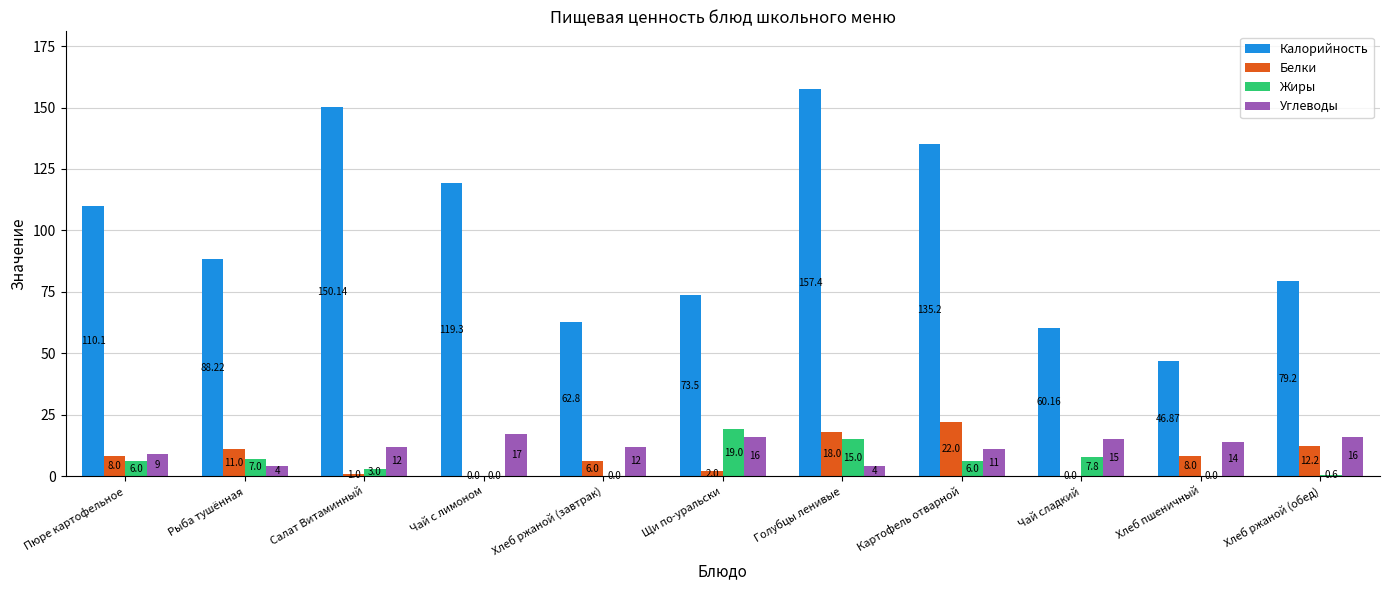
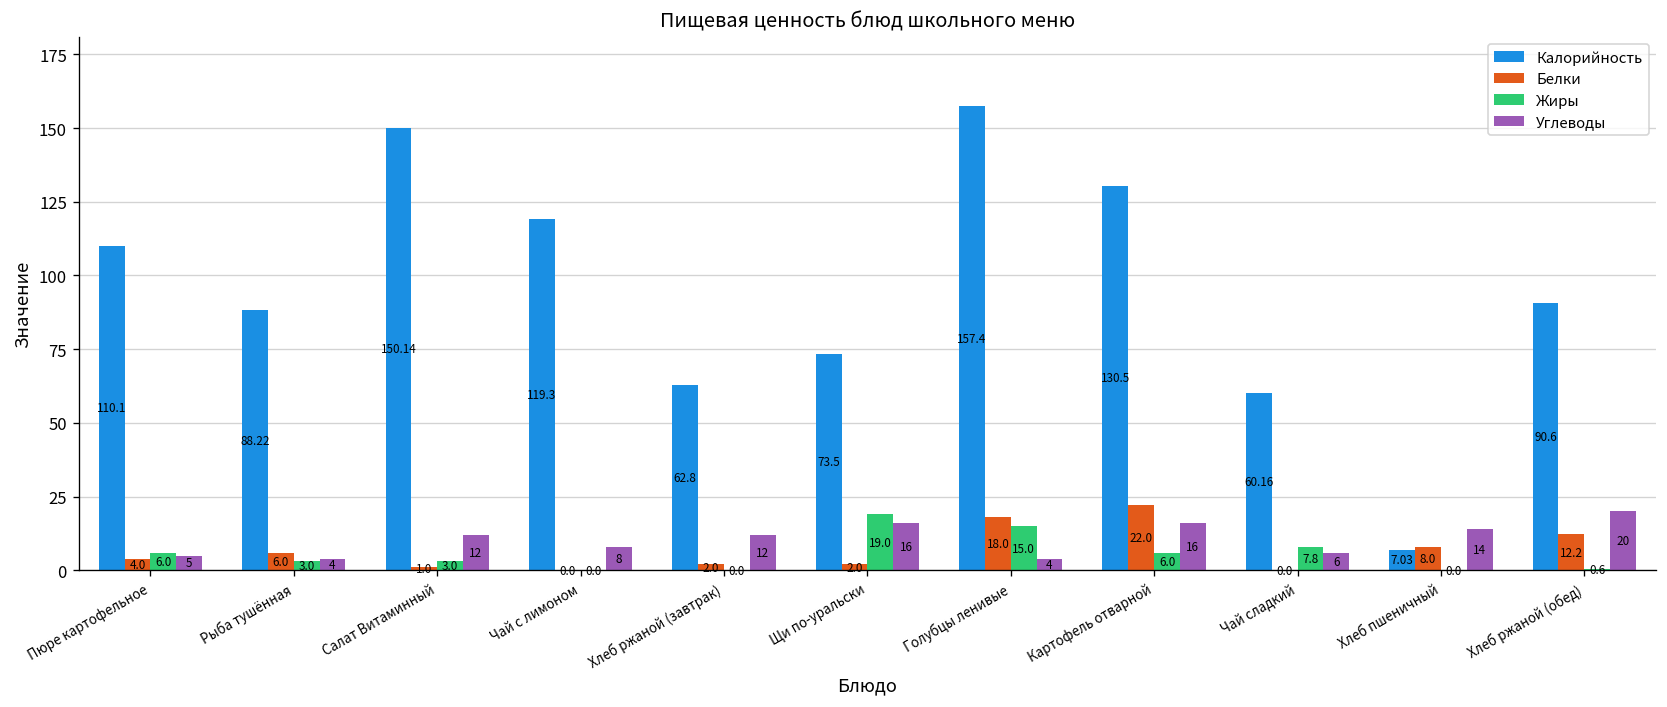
  {
    "Калорийность": {
      "Пюре картофельное": 110.1,
      "Рыба тушённая": 88.22,
      "Салат Витаминный": 150.14,
      "Чай с лимоном": 119.3,
      "Хлеб ржаной (завтрак)": 62.8,
      "Щи по-уральски": 73.5,
      "Голубцы ленивые": 157.4,
-     "Картофель отварной": 135.2,
+     "Картофель отварной": 130.5,
      "Чай сладкий": 60.16,
-     "Хлеб пшеничный": 46.87,
-     "Хлеб ржаной (обед)": 79.2
+     "Хлеб пшеничный": 7.03,
+     "Хлеб ржаной (обед)": 90.6
    },
    "Белки": {
-     "Пюре картофельное": 8.0,
-     "Рыба тушённая": 11.0,
+     "Пюре картофельное": 4.0,
+     "Рыба тушённая": 6.0,
      "Салат Витаминный": 1.0,
      "Чай с лимоном": 0.0,
-     "Хлеб ржаной (завтрак)": 6.0,
+     "Хлеб ржаной (завтрак)": 2.0,
      "Щи по-уральски": 2.0,
      "Голубцы ленивые": 18.0,
      "Картофель отварной": 22.0,
      "Чай сладкий": 0.0,
      "Хлеб пшеничный": 8.0,
      "Хлеб ржаной (обед)": 12.2
    },
    "Жиры": {
      "Пюре картофельное": 6.0,
-     "Рыба тушённая": 7.0,
+     "Рыба тушённая": 3.0,
      "Салат Витаминный": 3.0,
      "Чай с лимоном": 0.0,
      "Хлеб ржаной (завтрак)": 0.0,
      "Щи по-уральски": 19.0,
      "Голубцы ленивые": 15.0,
      "Картофель отварной": 6.0,
      "Чай сладкий": 7.8,
      "Хлеб пшеничный": 0.0,
      "Хлеб ржаной (обед)": 0.6
    },
    "Углеводы": {
-     "Пюре картофельное": 9,
+     "Пюре картофельное": 5,
      "Рыба тушённая": 4,
      "Салат Витаминный": 12,
-     "Чай с лимоном": 17,
+     "Чай с лимоном": 8,
      "Хлеб ржаной (завтрак)": 12,
      "Щи по-уральски": 16,
      "Голубцы ленивые": 4,
-     "Картофель отварной": 11,
-     "Чай сладкий": 15,
+     "Картофель отварной": 16,
+     "Чай сладкий": 6,
      "Хлеб пшеничный": 14,
-     "Хлеб ржаной (обед)": 16
+     "Хлеб ржаной (обед)": 20
    }
  }
